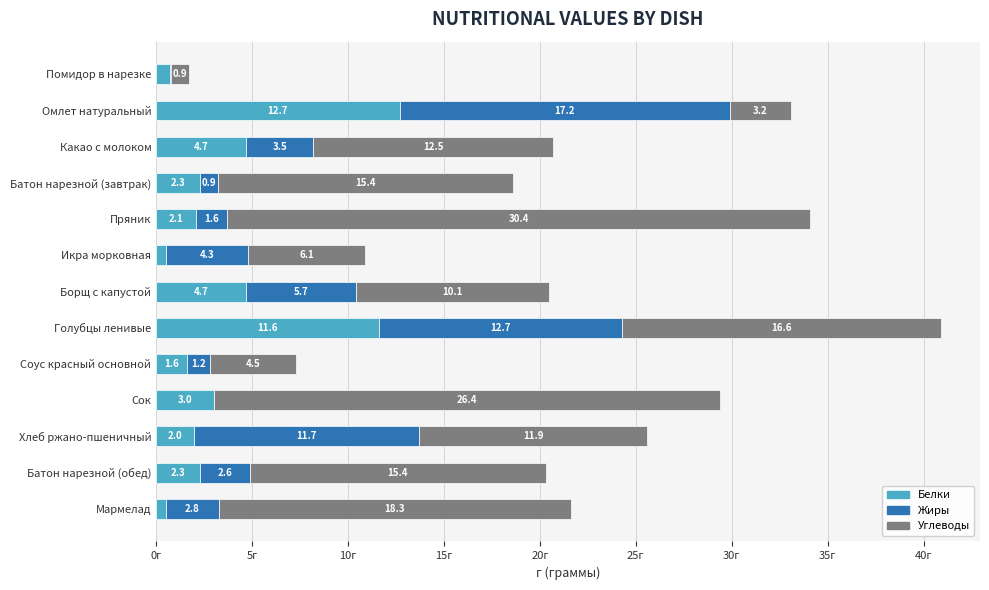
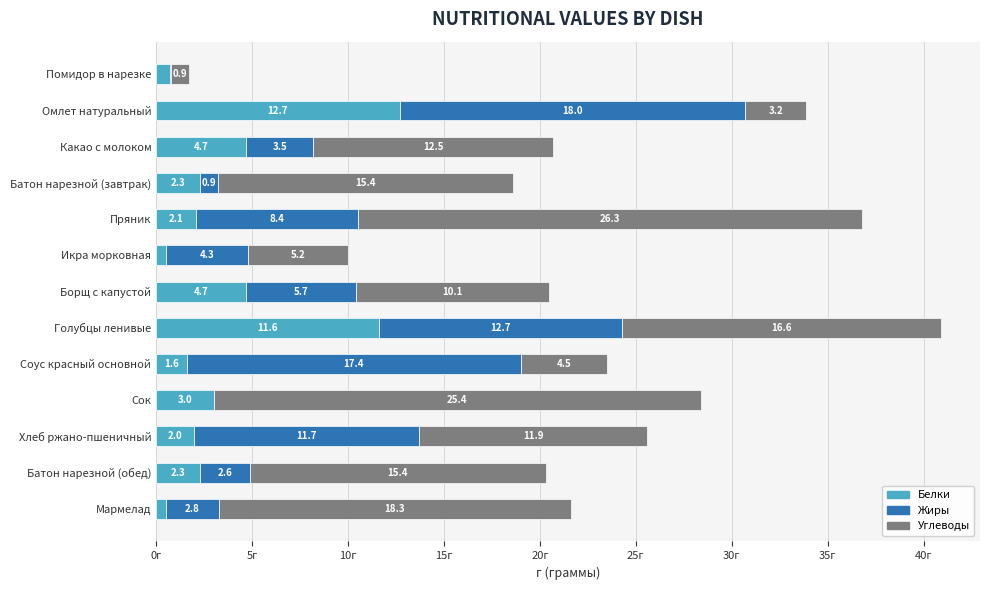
  {
    "Белки": {
      "Омлет натуральный": 12.7,
      "Какао с молоком": 4.7,
      "Батон нарезной (завтрак)": 2.3,
      "Пряник": 2.1,
      "Борщ с капустой": 4.7,
      "Голубцы ленивые": 11.6,
      "Соус красный основной": 1.6,
      "Сок": 3.0,
      "Хлеб ржано-пшеничный": 2.0,
      "Батон нарезной (обед)": 2.3
    },
    "Жиры": {
-     "Омлет натуральный": 17.2,
+     "Омлет натуральный": 18.0,
      "Какао с молоком": 3.5,
      "Батон нарезной (завтрак)": 0.9,
-     "Пряник": 1.6,
+     "Пряник": 8.4,
      "Икра морковная": 4.3,
      "Борщ с капустой": 5.7,
      "Голубцы ленивые": 12.7,
-     "Соус красный основной": 1.2,
+     "Соус красный основной": 17.4,
      "Хлеб ржано-пшеничный": 11.7,
      "Батон нарезной (обед)": 2.6,
      "Мармелад": 2.8
    },
    "Углеводы": {
      "Помидор в нарезке": 0.9,
      "Омлет натуральный": 3.2,
      "Какао с молоком": 12.5,
      "Батон нарезной (завтрак)": 15.4,
-     "Пряник": 30.4,
-     "Икра морковная": 6.1,
+     "Пряник": 26.3,
+     "Икра морковная": 5.2,
      "Борщ с капустой": 10.1,
      "Голубцы ленивые": 16.6,
      "Соус красный основной": 4.5,
-     "Сок": 26.4,
+     "Сок": 25.4,
      "Хлеб ржано-пшеничный": 11.9,
      "Батон нарезной (обед)": 15.4,
      "Мармелад": 18.3
    }
  }
